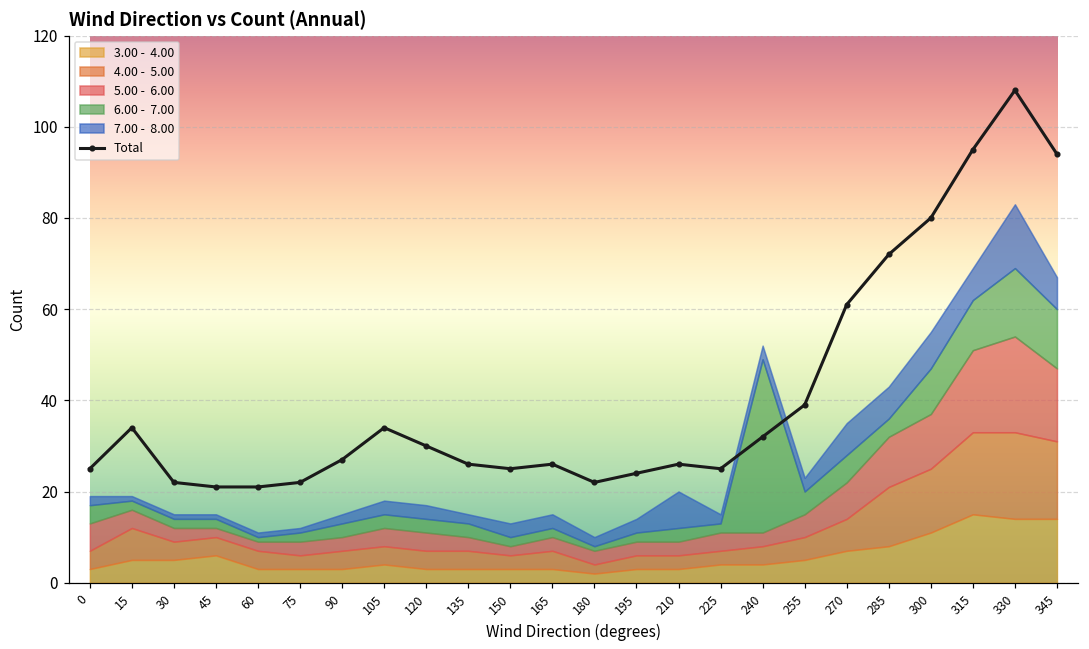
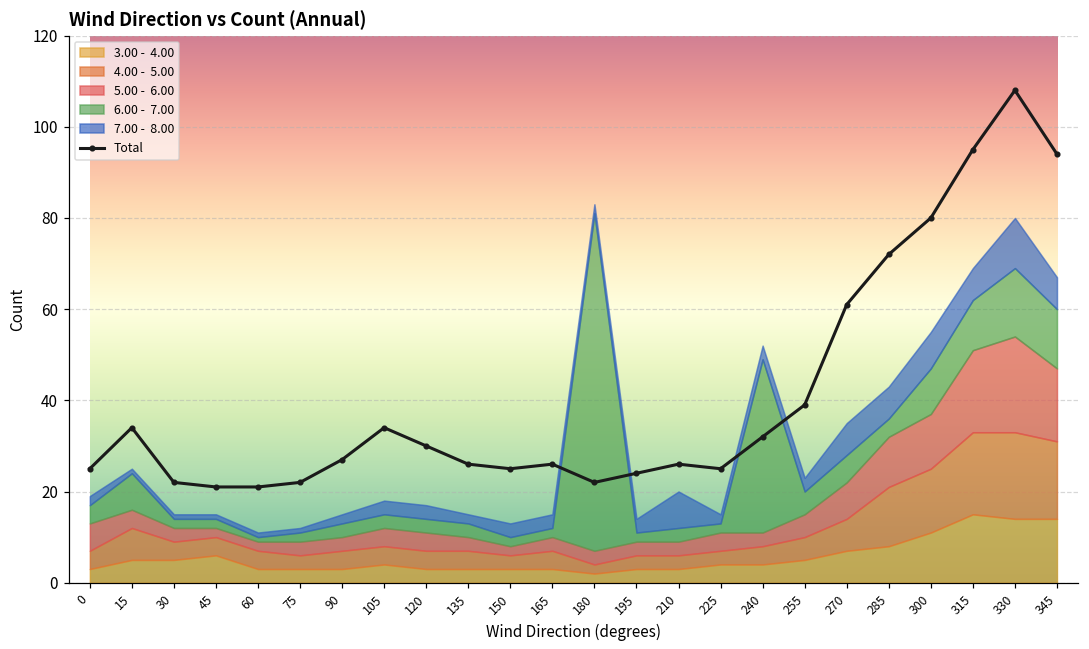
  {
    "Total": {
      "0": 25,
      "15": 34,
      "30": 22,
      "45": 21,
      "60": 21,
      "75": 22,
      "90": 27,
      "105": 34,
      "120": 30,
      "135": 26,
      "150": 25,
      "165": 26,
      "180": 22,
      "195": 24,
      "210": 26,
      "225": 25,
      "240": 32,
      "255": 39,
      "270": 61,
      "285": 72,
      "300": 80,
      "315": 95,
      "330": 108,
      "345": 94
    },
    "6.00 - 7.00": {
      "0": 4,
-     "15": 2,
+     "15": 8,
      "30": 2,
      "45": 2,
      "60": 1,
      "75": 2,
      "90": 3,
      "105": 3,
      "120": 3,
      "135": 3,
      "150": 2,
      "165": 2,
-     "180": 1,
+     "180": 74,
      "195": 2,
      "210": 3,
      "225": 2,
      "240": 38,
      "255": 5,
      "270": 6,
      "285": 4,
      "300": 10,
      "315": 11,
      "330": 15,
      "345": 13
    },
    "7.00 - 8.00": {
      "0": 2,
      "15": 1,
      "30": 1,
      "45": 1,
      "60": 1,
      "75": 1,
      "90": 2,
      "105": 3,
      "120": 3,
      "135": 2,
      "150": 3,
      "165": 3,
      "180": 2,
      "195": 3,
      "210": 8,
      "225": 2,
      "240": 3,
      "255": 3,
      "270": 7,
      "285": 7,
      "300": 8,
      "315": 7,
-     "330": 14,
+     "330": 11,
      "345": 7
    }
  }
